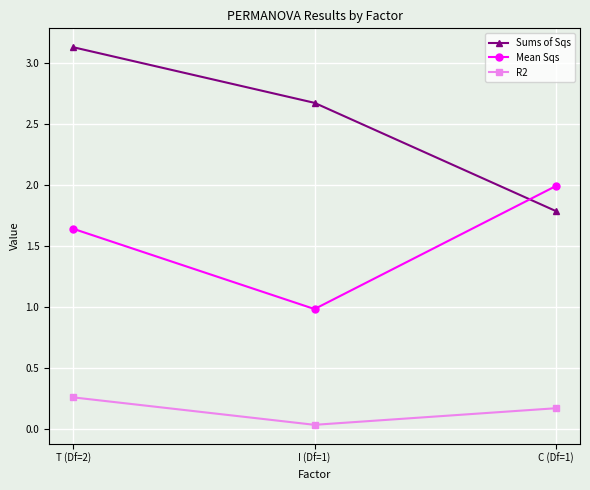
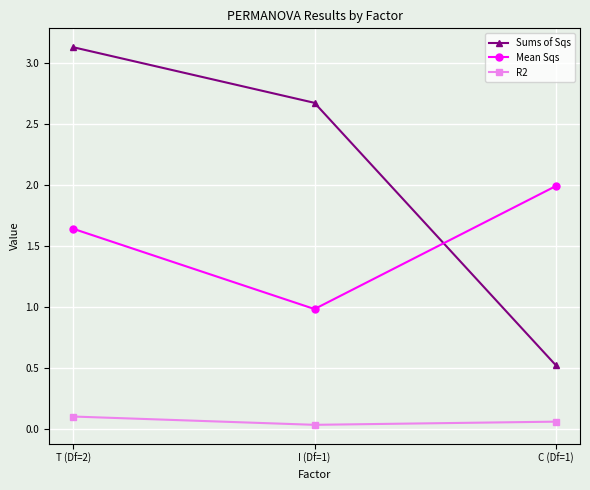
  {
    "Sums of Sqs": {
      "T (Df=2)": 3.13,
      "I (Df=1)": 2.67,
-     "C (Df=1)": 1.78
+     "C (Df=1)": 0.52
    },
    "Mean Sqs": {
      "T (Df=2)": 1.64,
      "I (Df=1)": 0.98,
      "C (Df=1)": 1.99
    },
    "R2": {
-     "T (Df=2)": 0.26,
+     "T (Df=2)": 0.10,
      "I (Df=1)": 0.03,
-     "C (Df=1)": 0.17
+     "C (Df=1)": 0.06
    }
  }
